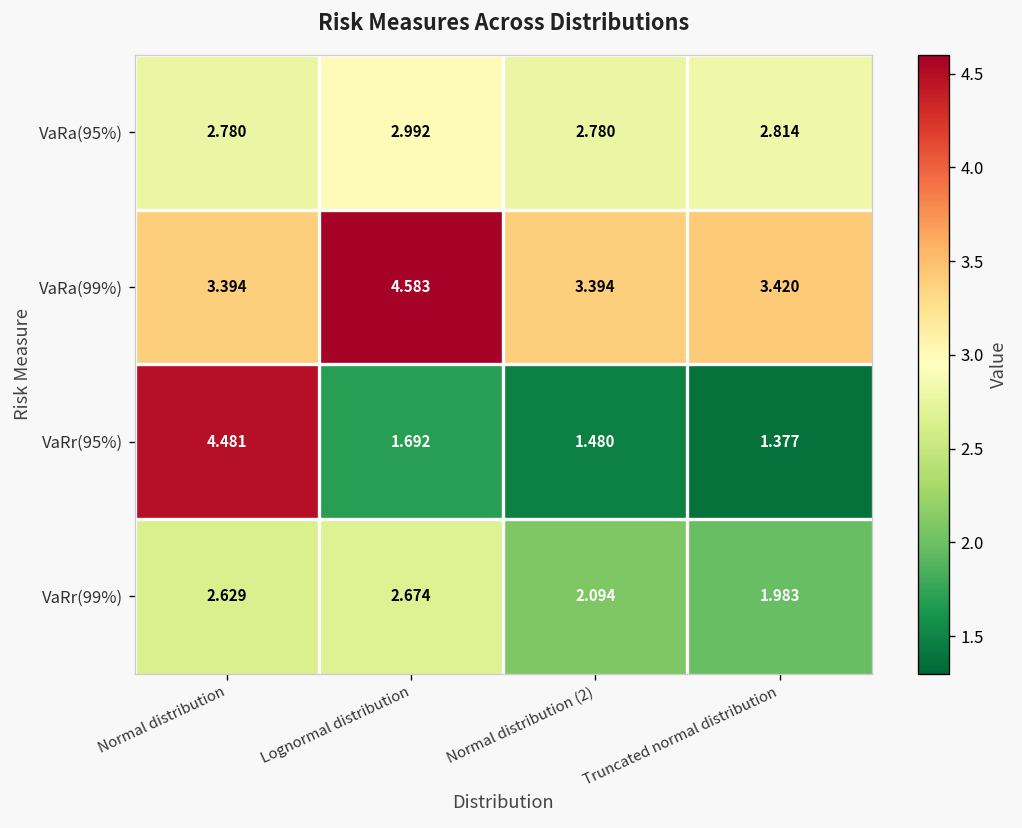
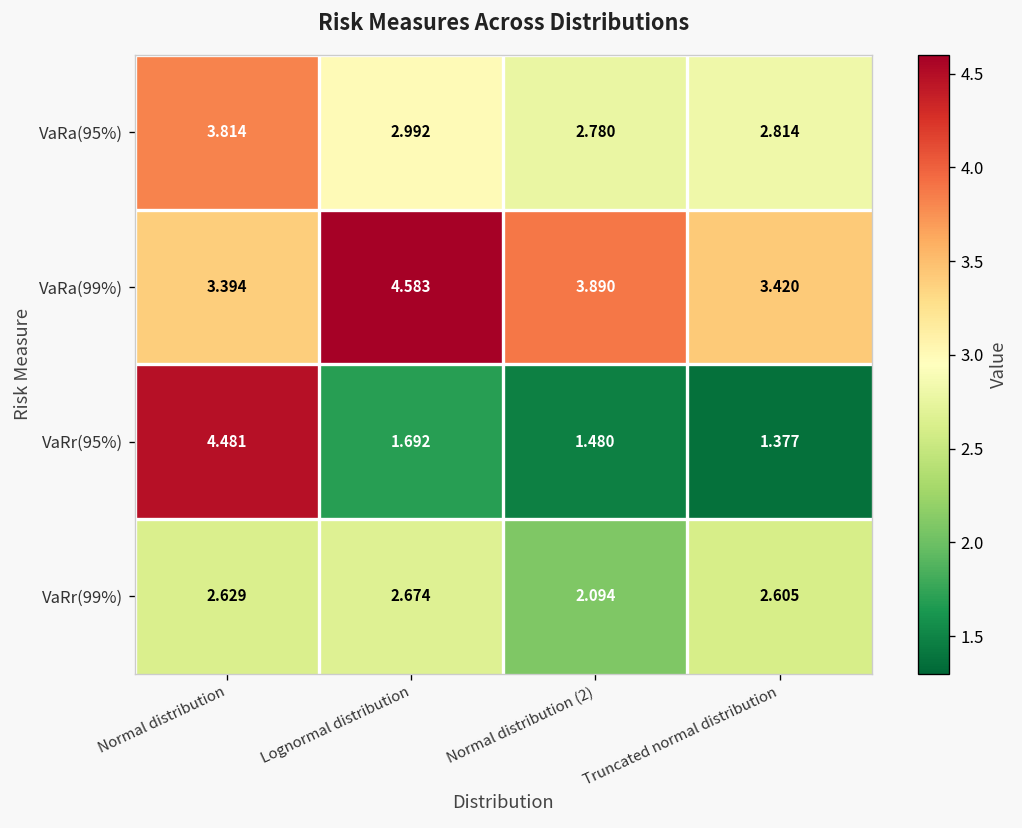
  {
    "VaRa(95%)": {
-     "Normal distribution": 2.780,
+     "Normal distribution": 3.814,
      "Lognormal distribution": 2.992,
      "Normal distribution (2)": 2.780,
      "Truncated normal distribution": 2.814
    },
    "VaRa(99%)": {
      "Normal distribution": 3.394,
      "Lognormal distribution": 4.583,
-     "Normal distribution (2)": 3.394,
+     "Normal distribution (2)": 3.890,
      "Truncated normal distribution": 3.420
    },
    "VaRr(95%)": {
      "Normal distribution": 4.481,
      "Lognormal distribution": 1.692,
      "Normal distribution (2)": 1.480,
      "Truncated normal distribution": 1.377
    },
    "VaRr(99%)": {
      "Normal distribution": 2.629,
      "Lognormal distribution": 2.674,
      "Normal distribution (2)": 2.094,
-     "Truncated normal distribution": 1.983
+     "Truncated normal distribution": 2.605
    }
  }
